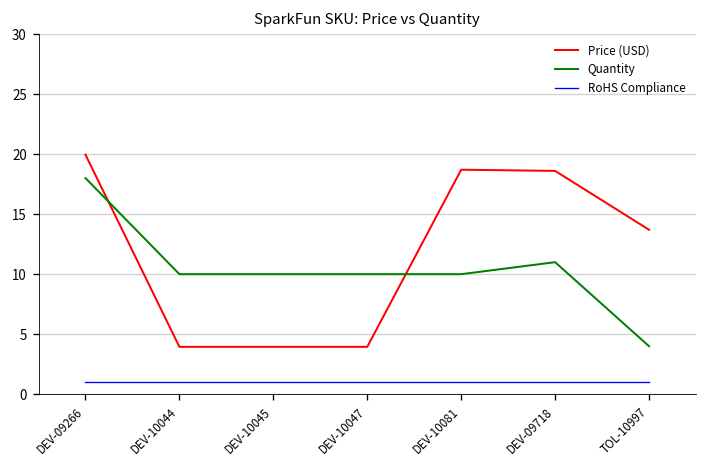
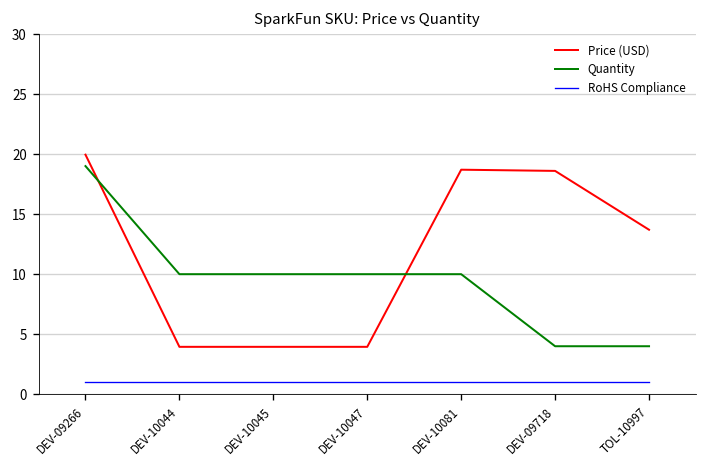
  {
    "Price (USD)": {
      "DEV-09266": 20,
      "DEV-10044": 4,
      "DEV-10045": 4,
      "DEV-10047": 4,
      "DEV-10081": 18.7,
      "DEV-09718": 18.6,
      "TOL-10997": 13.7
    },
    "Quantity": {
-     "DEV-09266": 18,
+     "DEV-09266": 19,
      "DEV-10044": 10,
      "DEV-10045": 10,
      "DEV-10047": 10,
      "DEV-10081": 10,
-     "DEV-09718": 11,
+     "DEV-09718": 4,
      "TOL-10997": 4
    },
    "RoHS Compliance": {
      "DEV-09266": 1,
      "DEV-10044": 1,
      "DEV-10045": 1,
      "DEV-10047": 1,
      "DEV-10081": 1,
      "DEV-09718": 1,
      "TOL-10997": 1
    }
  }
